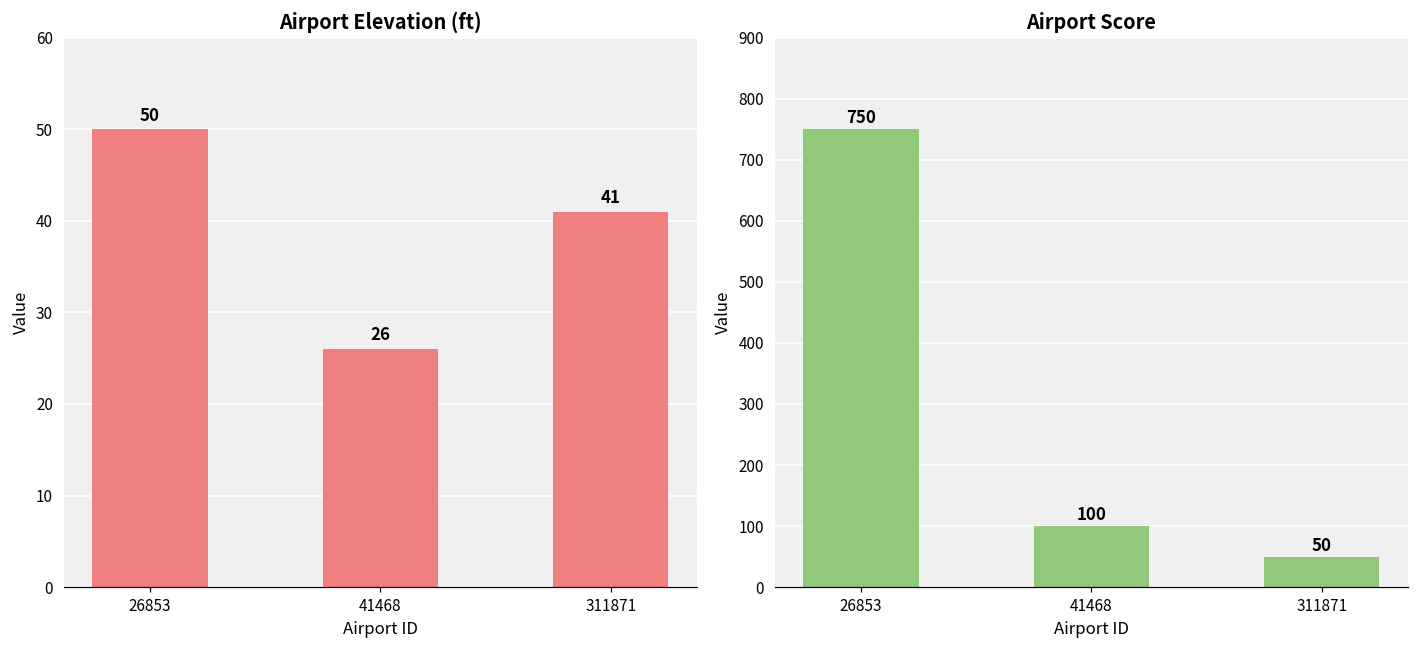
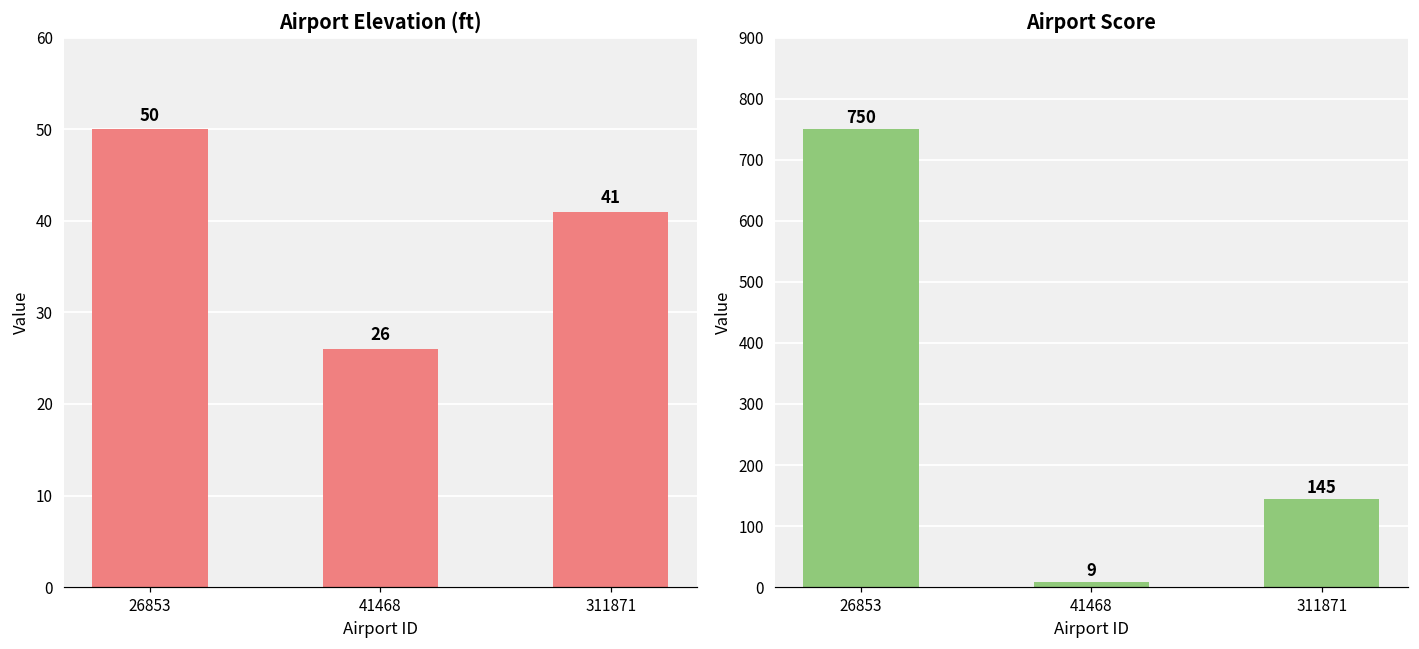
  {
    "Airport Elevation (ft)": {
      "26853": 50,
      "41468": 26,
      "311871": 41
    },
    "Airport Score": {
      "26853": 750,
-     "41468": 100,
-     "311871": 50
+     "41468": 9,
+     "311871": 145
    }
  }
